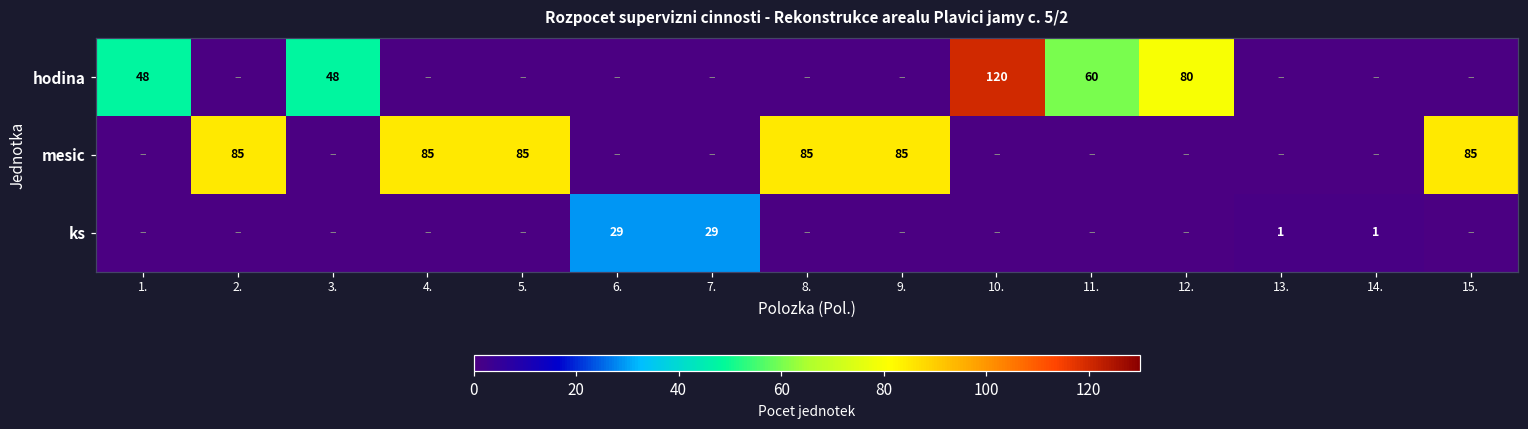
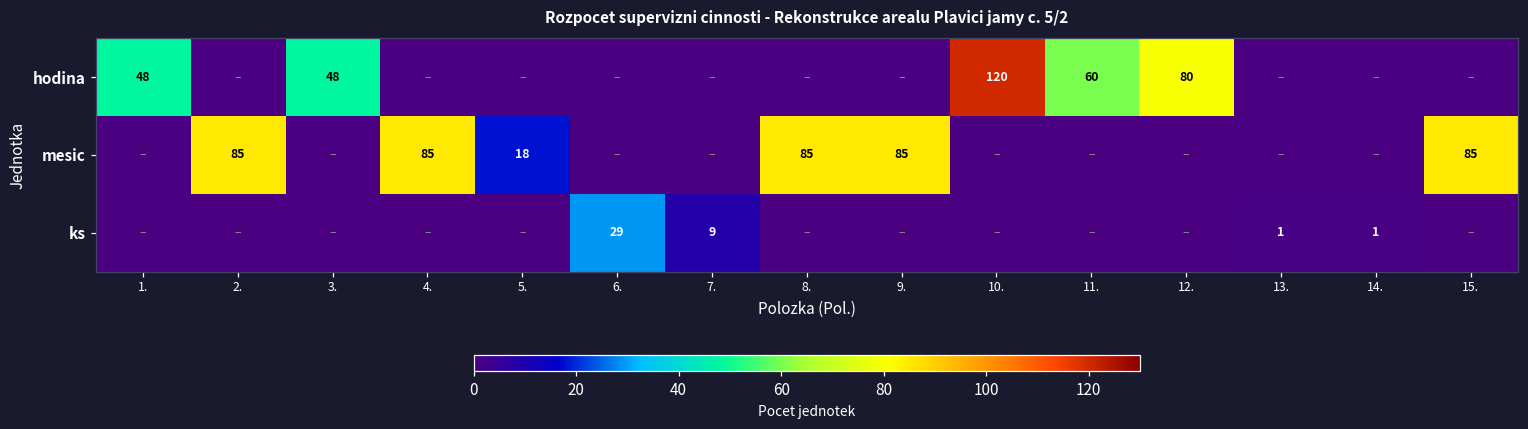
  {
    "hodina": {
      "1.": 48,
      "3.": 48,
      "10.": 120,
      "11.": 60,
      "12.": 80
    },
    "mesic": {
      "2.": 85,
      "4.": 85,
-     "5.": 85,
+     "5.": 18,
      "8.": 85,
      "9.": 85,
      "15.": 85
    },
    "ks": {
      "6.": 29,
-     "7.": 29,
+     "7.": 9,
      "13.": 1,
      "14.": 1
    }
  }
